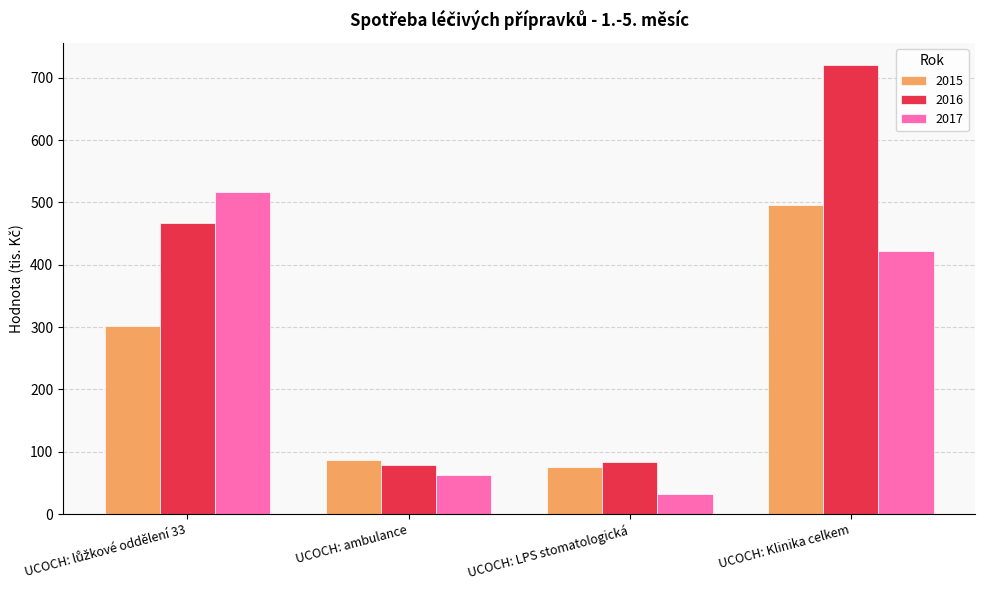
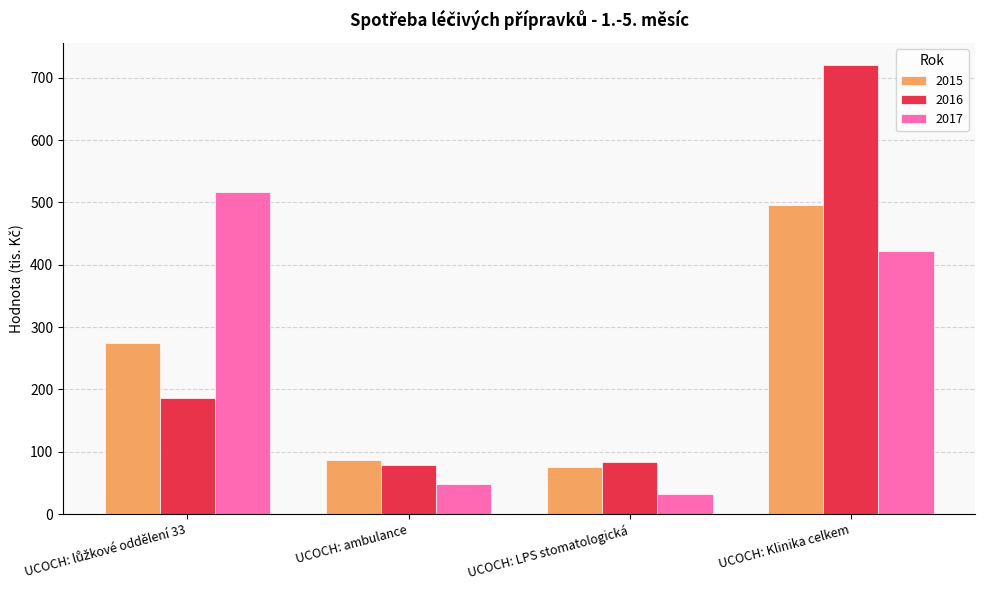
  {
    "2015": {
-     "UCOCH: lůžkové oddělení 33": 300,
+     "UCOCH: lůžkové oddělení 33": 270,
      "UCOCH: ambulance": 90,
      "UCOCH: LPS stomatologická": 80,
      "UCOCH: Klinika celkem": 500
    },
    "2016": {
-     "UCOCH: lůžkové oddělení 33": 470,
+     "UCOCH: lůžkové oddělení 33": 190,
      "UCOCH: ambulance": 80,
      "UCOCH: LPS stomatologická": 80,
      "UCOCH: Klinika celkem": 720
    },
    "2017": {
      "UCOCH: lůžkové oddělení 33": 520,
-     "UCOCH: ambulance": 60,
+     "UCOCH: ambulance": 50,
      "UCOCH: LPS stomatologická": 30,
      "UCOCH: Klinika celkem": 420
    }
  }
